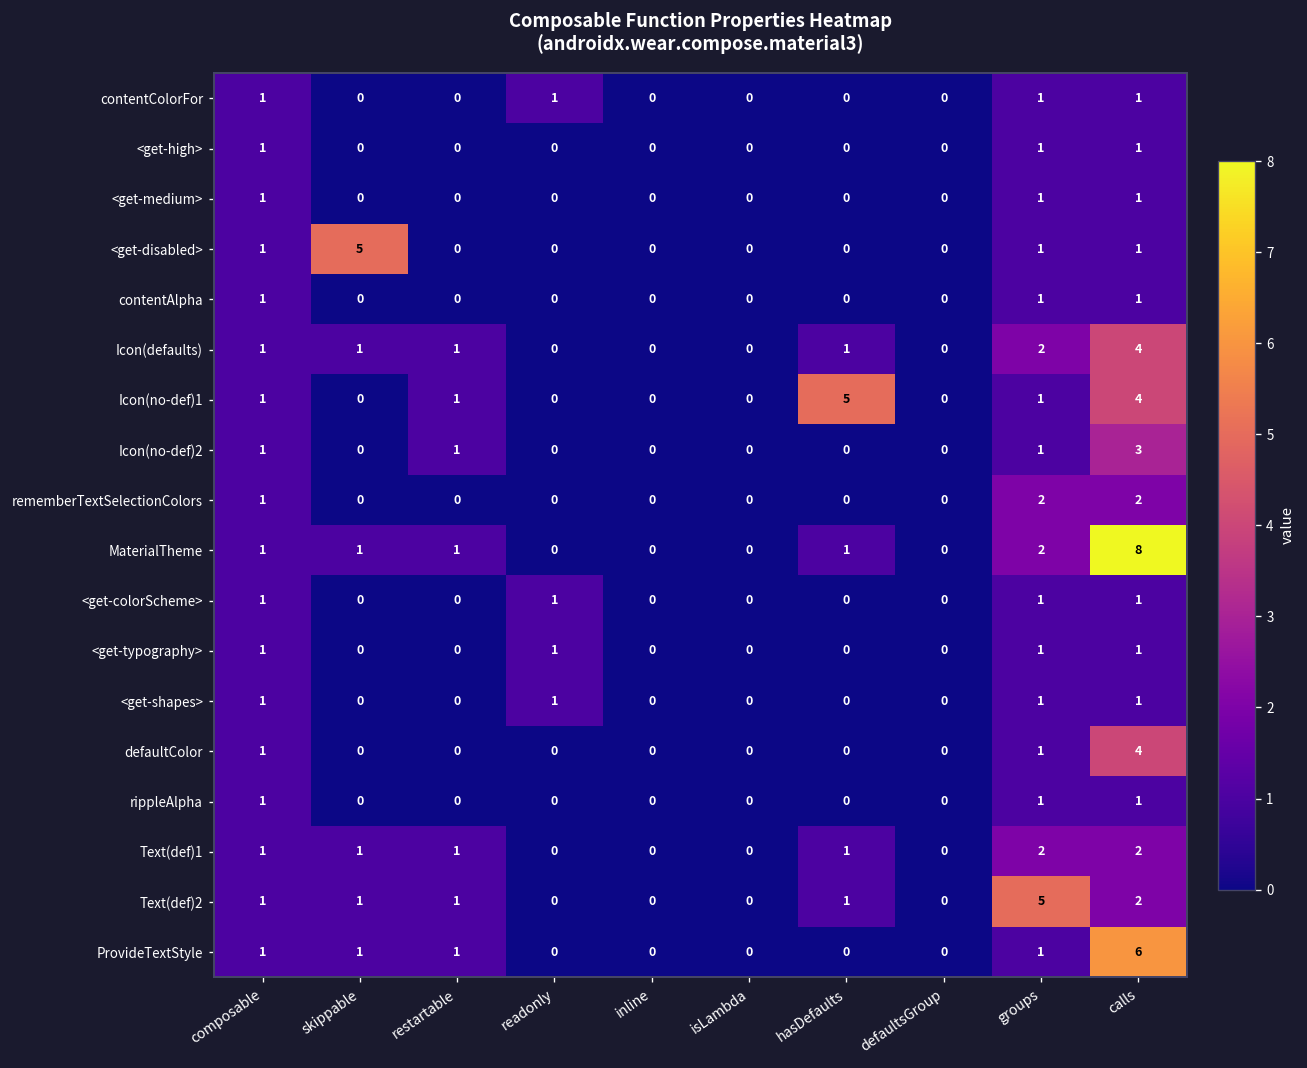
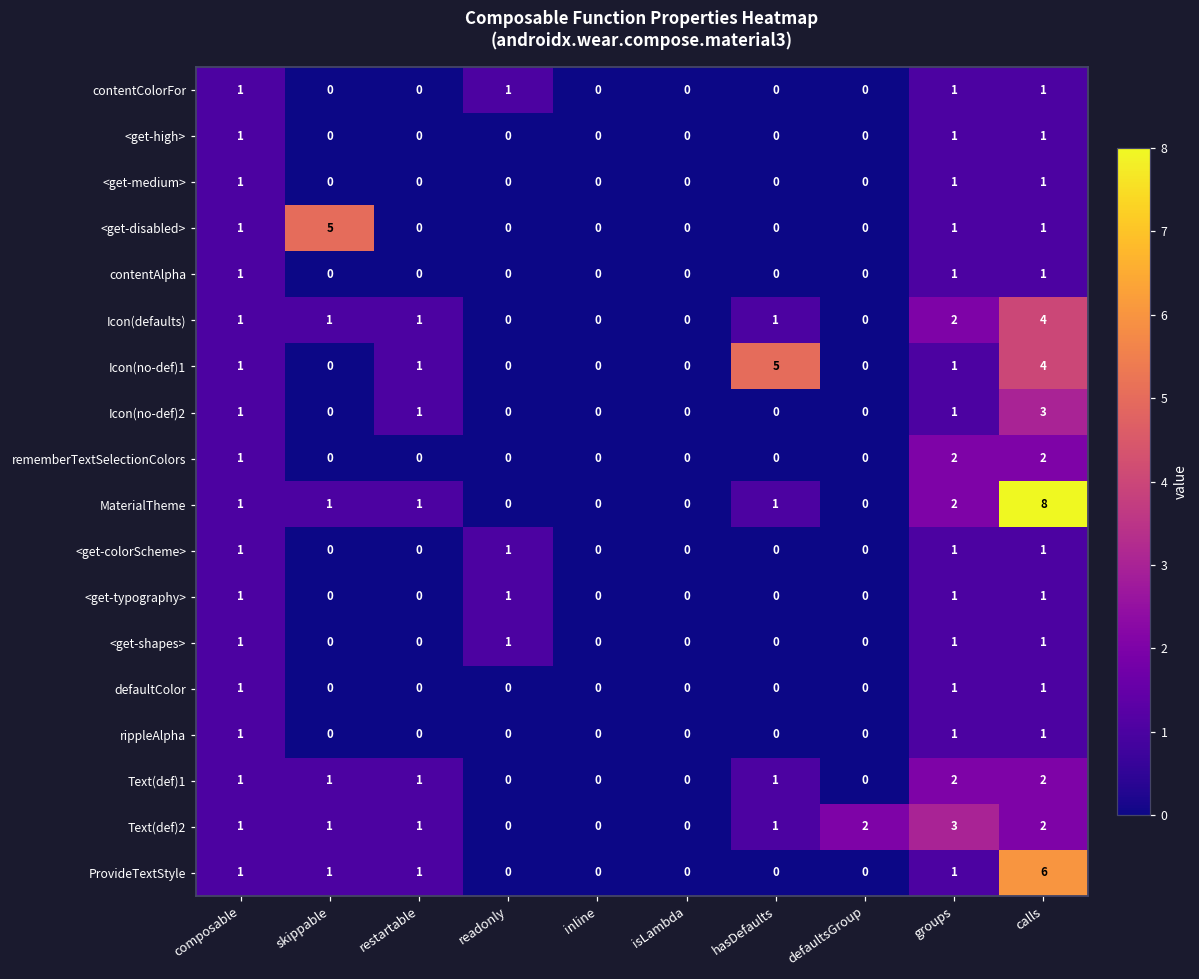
  {
    "contentColorFor": {
      "composable": 1,
      "skippable": 0,
      "restartable": 0,
      "readonly": 1,
      "inline": 0,
      "isLambda": 0,
      "hasDefaults": 0,
      "defaultsGroup": 0,
      "groups": 1,
      "calls": 1
    },
    "<get-high>": {
      "composable": 1,
      "skippable": 0,
      "restartable": 0,
      "readonly": 0,
      "inline": 0,
      "isLambda": 0,
      "hasDefaults": 0,
      "defaultsGroup": 0,
      "groups": 1,
      "calls": 1
    },
    "<get-medium>": {
      "composable": 1,
      "skippable": 0,
      "restartable": 0,
      "readonly": 0,
      "inline": 0,
      "isLambda": 0,
      "hasDefaults": 0,
      "defaultsGroup": 0,
      "groups": 1,
      "calls": 1
    },
    "<get-disabled>": {
      "composable": 1,
      "skippable": 5,
      "restartable": 0,
      "readonly": 0,
      "inline": 0,
      "isLambda": 0,
      "hasDefaults": 0,
      "defaultsGroup": 0,
      "groups": 1,
      "calls": 1
    },
    "contentAlpha": {
      "composable": 1,
      "skippable": 0,
      "restartable": 0,
      "readonly": 0,
      "inline": 0,
      "isLambda": 0,
      "hasDefaults": 0,
      "defaultsGroup": 0,
      "groups": 1,
      "calls": 1
    },
    "Icon(defaults)": {
      "composable": 1,
      "skippable": 1,
      "restartable": 1,
      "readonly": 0,
      "inline": 0,
      "isLambda": 0,
      "hasDefaults": 1,
      "defaultsGroup": 0,
      "groups": 2,
      "calls": 4
    },
    "Icon(no-def)1": {
      "composable": 1,
      "skippable": 0,
      "restartable": 1,
      "readonly": 0,
      "inline": 0,
      "isLambda": 0,
      "hasDefaults": 5,
      "defaultsGroup": 0,
      "groups": 1,
      "calls": 4
    },
    "Icon(no-def)2": {
      "composable": 1,
      "skippable": 0,
      "restartable": 1,
      "readonly": 0,
      "inline": 0,
      "isLambda": 0,
      "hasDefaults": 0,
      "defaultsGroup": 0,
      "groups": 1,
      "calls": 3
    },
    "rememberTextSelectionColors": {
      "composable": 1,
      "skippable": 0,
      "restartable": 0,
      "readonly": 0,
      "inline": 0,
      "isLambda": 0,
      "hasDefaults": 0,
      "defaultsGroup": 0,
      "groups": 2,
      "calls": 2
    },
    "MaterialTheme": {
      "composable": 1,
      "skippable": 1,
      "restartable": 1,
      "readonly": 0,
      "inline": 0,
      "isLambda": 0,
      "hasDefaults": 1,
      "defaultsGroup": 0,
      "groups": 2,
      "calls": 8
    },
    "<get-colorScheme>": {
      "composable": 1,
      "skippable": 0,
      "restartable": 0,
      "readonly": 1,
      "inline": 0,
      "isLambda": 0,
      "hasDefaults": 0,
      "defaultsGroup": 0,
      "groups": 1,
      "calls": 1
    },
    "<get-typography>": {
      "composable": 1,
      "skippable": 0,
      "restartable": 0,
      "readonly": 1,
      "inline": 0,
      "isLambda": 0,
      "hasDefaults": 0,
      "defaultsGroup": 0,
      "groups": 1,
      "calls": 1
    },
    "<get-shapes>": {
      "composable": 1,
      "skippable": 0,
      "restartable": 0,
      "readonly": 1,
      "inline": 0,
      "isLambda": 0,
      "hasDefaults": 0,
      "defaultsGroup": 0,
      "groups": 1,
      "calls": 1
    },
    "defaultColor": {
      "composable": 1,
      "skippable": 0,
      "restartable": 0,
      "readonly": 0,
      "inline": 0,
      "isLambda": 0,
      "hasDefaults": 0,
      "defaultsGroup": 0,
      "groups": 1,
-     "calls": 4
+     "calls": 1
    },
    "rippleAlpha": {
      "composable": 1,
      "skippable": 0,
      "restartable": 0,
      "readonly": 0,
      "inline": 0,
      "isLambda": 0,
      "hasDefaults": 0,
      "defaultsGroup": 0,
      "groups": 1,
      "calls": 1
    },
    "Text(def)1": {
      "composable": 1,
      "skippable": 1,
      "restartable": 1,
      "readonly": 0,
      "inline": 0,
      "isLambda": 0,
      "hasDefaults": 1,
      "defaultsGroup": 0,
      "groups": 2,
      "calls": 2
    },
    "Text(def)2": {
      "composable": 1,
      "skippable": 1,
      "restartable": 1,
      "readonly": 0,
      "inline": 0,
      "isLambda": 0,
      "hasDefaults": 1,
-     "defaultsGroup": 0,
-     "groups": 5,
+     "defaultsGroup": 2,
+     "groups": 3,
      "calls": 2
    },
    "ProvideTextStyle": {
      "composable": 1,
      "skippable": 1,
      "restartable": 1,
      "readonly": 0,
      "inline": 0,
      "isLambda": 0,
      "hasDefaults": 0,
      "defaultsGroup": 0,
      "groups": 1,
      "calls": 6
    }
  }
